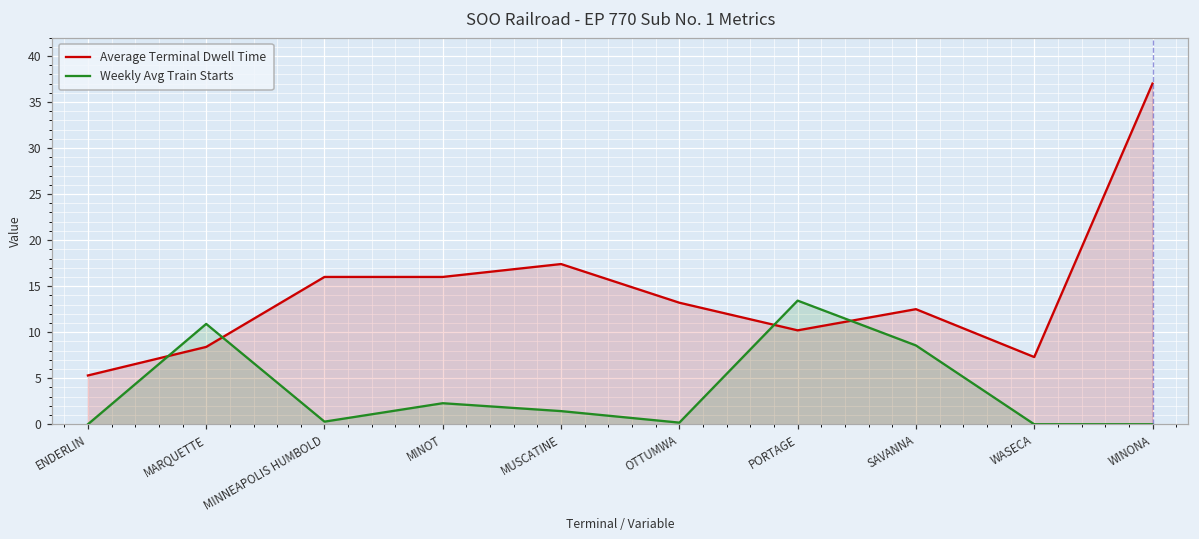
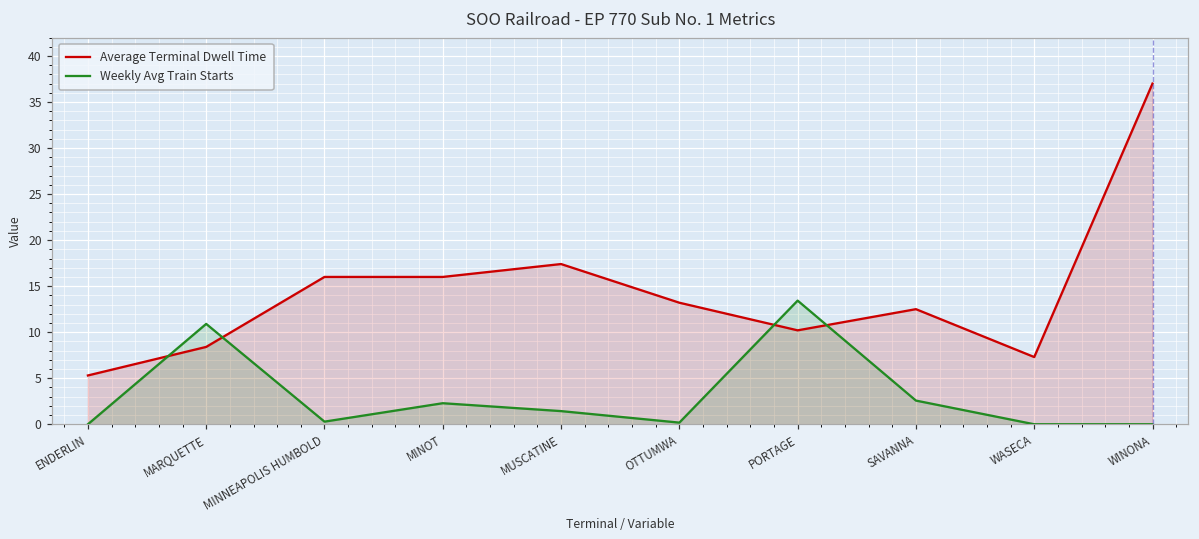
  {
    "Average Terminal Dwell Time": {
      "ENDERLIN": 5,
      "MARQUETTE": 8,
      "MINNEAPOLIS HUMBOLD": 16,
      "MINOT": 16,
      "MUSCATINE": 17,
      "OTTUMWA": 13,
      "PORTAGE": 10,
      "SAVANNA": 13,
      "WASECA": 7,
      "WINONA": 37
    },
    "Weekly Avg Train Starts": {
      "ENDERLIN": 0,
      "MARQUETTE": 11,
      "MINNEAPOLIS HUMBOLD": 0,
      "MINOT": 2,
      "MUSCATINE": 1,
      "OTTUMWA": 0,
      "PORTAGE": 13,
-     "SAVANNA": 9,
+     "SAVANNA": 3,
      "WASECA": 0,
      "WINONA": 0
    }
  }
